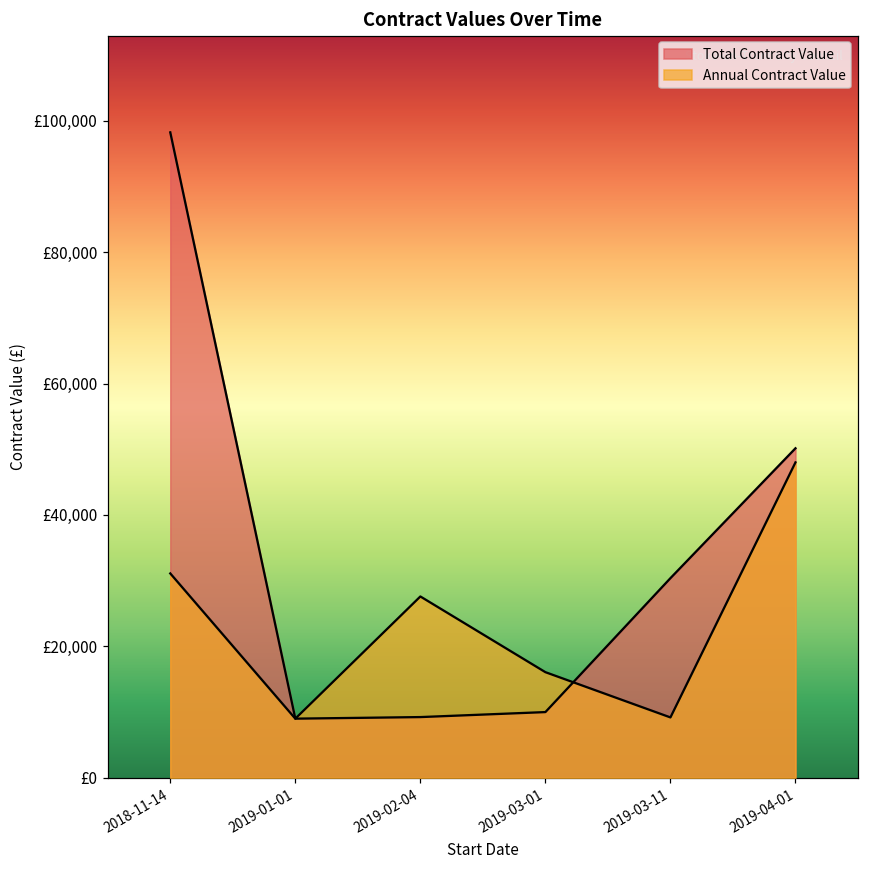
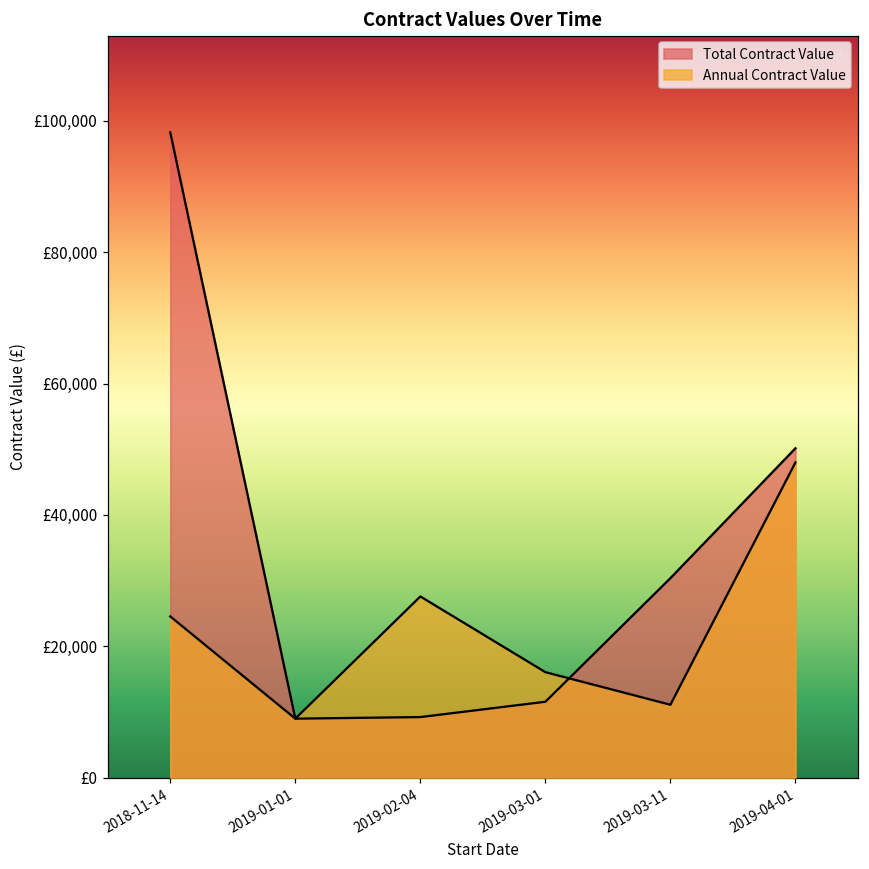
  {
    "Total Contract Value": {
      "2018-11-14": "£98,000",
      "2019-02-04": "£9,000",
-     "2019-03-01": "£10,000",
+     "2019-03-01": "£12,000",
      "2019-03-11": "£30,000",
      "2019-04-01": "£50,000"
    },
    "Annual Contract Value": {
-     "2018-11-14": "£31,000",
+     "2018-11-14": "£25,000",
      "2019-02-04": "£28,000",
      "2019-03-01": "£16,000",
-     "2019-03-11": "£9,000",
+     "2019-03-11": "£11,000",
      "2019-04-01": "£48,000"
    }
  }
